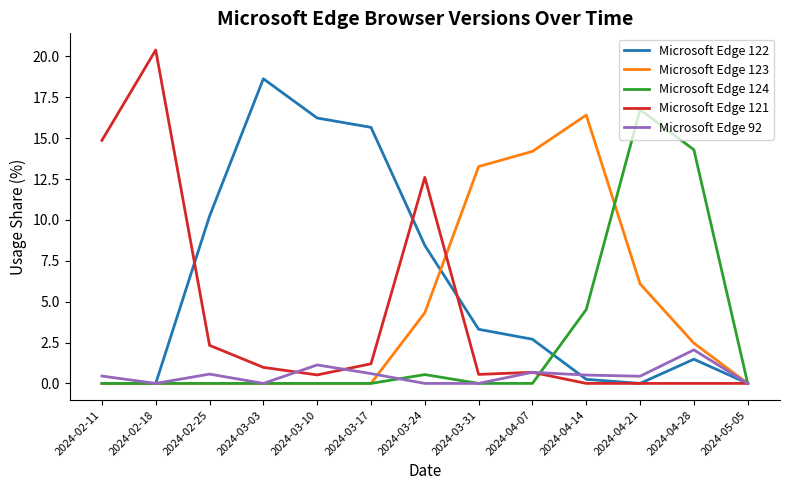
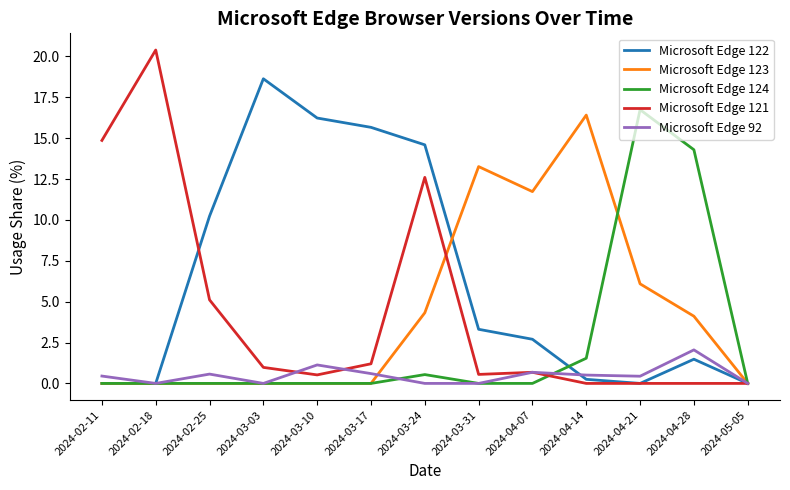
  {
    "Microsoft Edge 122": {
      "2024-02-25": 10.2,
      "2024-03-03": 18.6,
      "2024-03-10": 16.2,
      "2024-03-17": 15.7,
-     "2024-03-24": 8.4,
+     "2024-03-24": 14.6,
      "2024-03-31": 3.3,
      "2024-04-07": 2.7,
      "2024-04-14": 0.3,
      "2024-04-28": 1.5
    },
    "Microsoft Edge 123": {
      "2024-03-24": 4.3,
      "2024-03-31": 13.3,
-     "2024-04-07": 14.2,
+     "2024-04-07": 11.7,
      "2024-04-14": 16.4,
      "2024-04-21": 6.1,
-     "2024-04-28": 2.5
+     "2024-04-28": 4.1
    },
    "Microsoft Edge 124": {
      "2024-03-24": 0.5,
      "2024-04-07": 0.0,
-     "2024-04-14": 4.5,
+     "2024-04-14": 1.5,
      "2024-04-28": 14.3
    },
    "Microsoft Edge 121": {
      "2024-02-11": 14.9,
      "2024-02-18": 20.4,
-     "2024-02-25": 2.3,
+     "2024-02-25": 5.1,
      "2024-03-03": 1.0,
      "2024-03-10": 0.5,
      "2024-03-17": 1.2,
      "2024-03-24": 12.6,
      "2024-03-31": 0.6,
      "2024-04-14": 0.0,
      "2024-04-28": 0.0
    },
    "Microsoft Edge 92": {
      "2024-02-11": 0.5,
      "2024-02-25": 0.6,
      "2024-03-10": 1.1,
      "2024-03-17": 0.6,
      "2024-03-24": 0.0,
      "2024-04-14": 0.5,
      "2024-04-21": 0.4,
      "2024-04-28": 2.1
    }
  }
